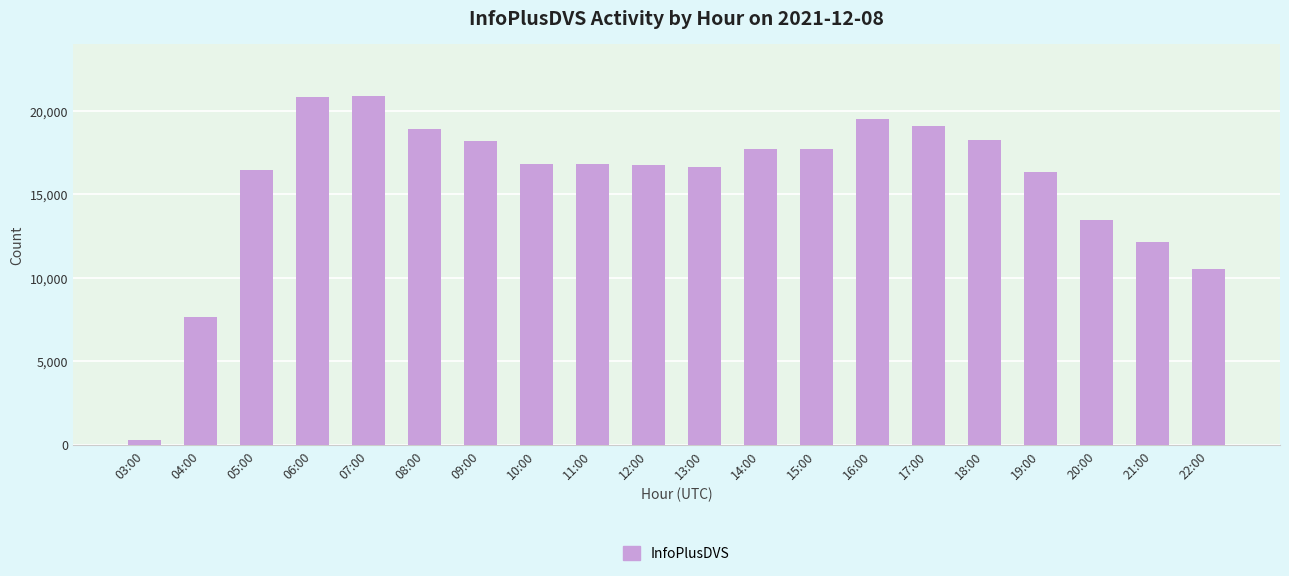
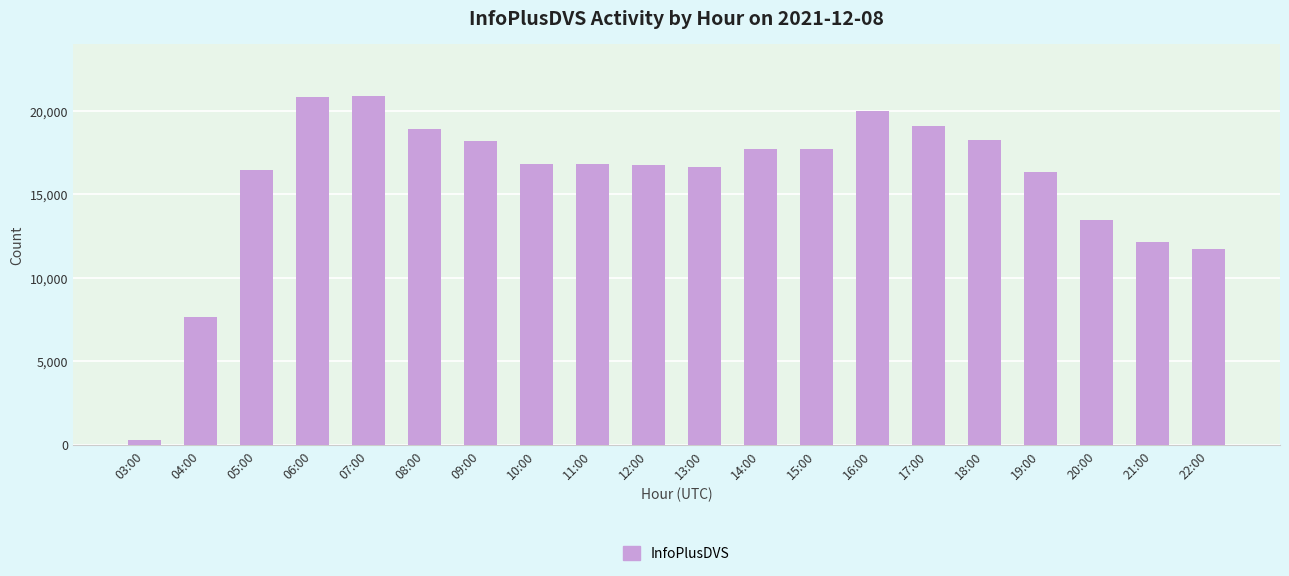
  {
    "03:00": "300",
    "04:00": "7,600",
    "05:00": "16,400",
    "06:00": "20,800",
    "07:00": "20,900",
    "08:00": "18,900",
    "09:00": "18,200",
    "10:00": "16,800",
    "11:00": "16,800",
    "12:00": "16,800",
    "13:00": "16,600",
    "14:00": "17,700",
    "15:00": "17,700",
-   "16:00": "19,500",
+   "16:00": "20,000",
    "17:00": "19,100",
    "18:00": "18,200",
    "19:00": "16,300",
    "20:00": "13,500",
    "21:00": "12,100",
-   "22:00": "10,500"
+   "22:00": "11,700"
  }
